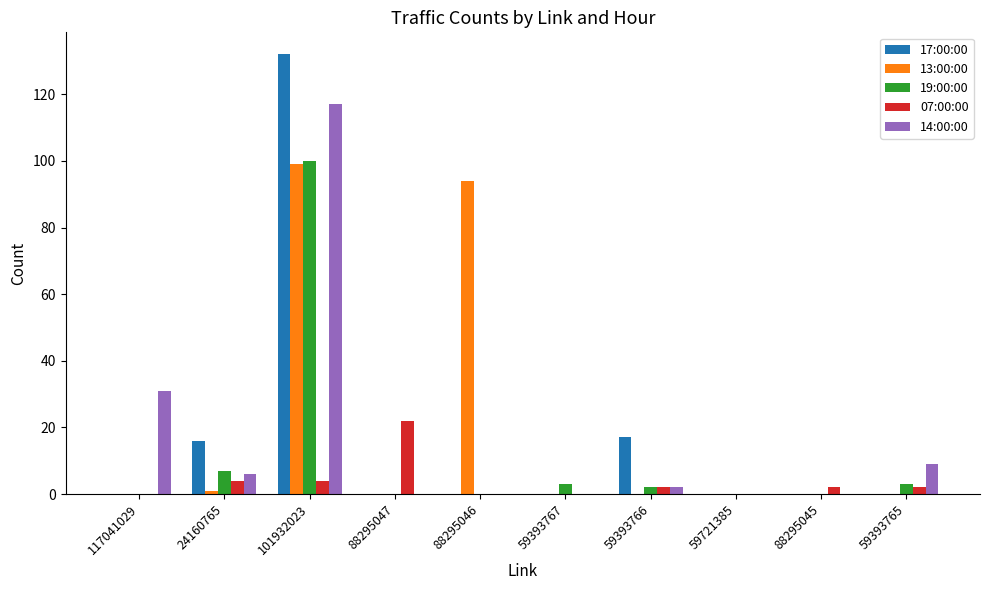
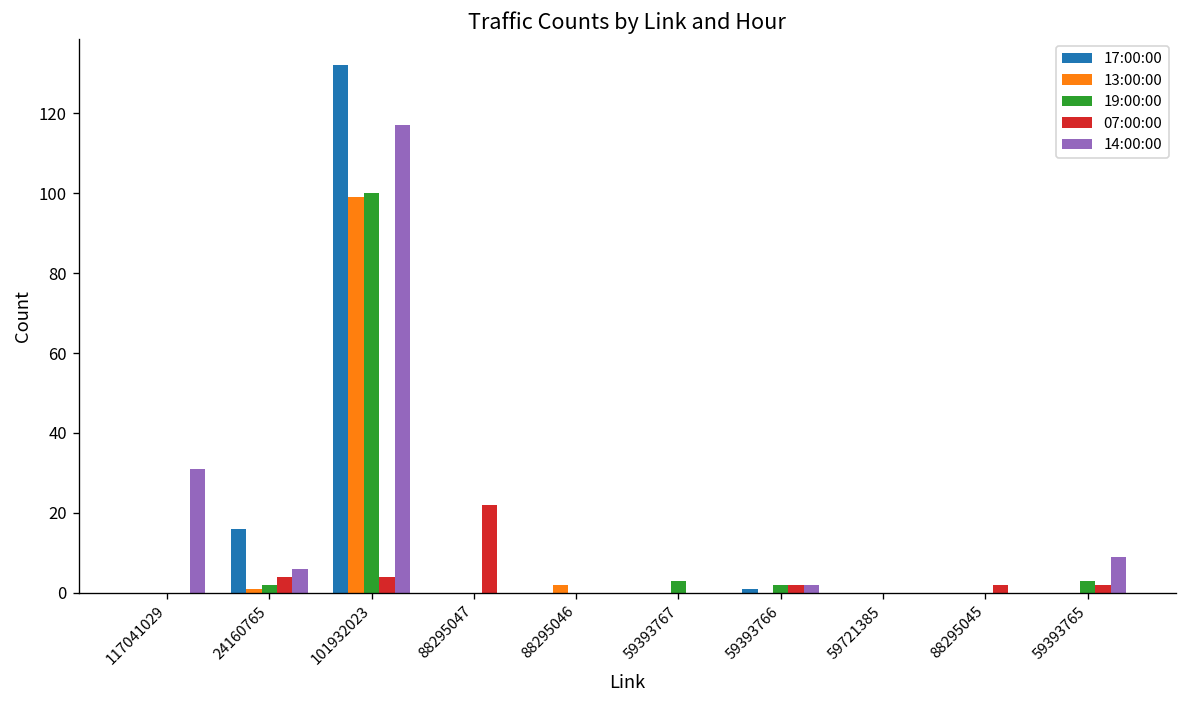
  {
    "17:00:00": {
      "117041029": 0,
      "24160765": 16,
      "101932023": 132,
      "88295047": 0,
      "88295046": 0,
      "59393767": 0,
-     "59393766": 17,
+     "59393766": 1,
      "59721385": 0,
      "88295045": 0,
      "59393765": 0
    },
    "13:00:00": {
      "117041029": 0,
      "24160765": 1,
      "101932023": 99,
      "88295047": 0,
-     "88295046": 94,
+     "88295046": 2,
      "59393767": 0,
      "59393766": 0,
      "59721385": 0,
      "88295045": 0,
      "59393765": 0
    },
    "19:00:00": {
      "117041029": 0,
-     "24160765": 7,
+     "24160765": 2,
      "101932023": 100,
      "88295047": 0,
      "88295046": 0,
      "59393767": 3,
      "59393766": 2,
      "59721385": 0,
      "88295045": 0,
      "59393765": 3
    },
    "07:00:00": {
      "117041029": 0,
      "24160765": 4,
      "101932023": 4,
      "88295047": 22,
      "88295046": 0,
      "59393767": 0,
      "59393766": 2,
      "59721385": 0,
      "88295045": 2,
      "59393765": 2
    },
    "14:00:00": {
      "117041029": 31,
      "24160765": 6,
      "101932023": 117,
      "88295047": 0,
      "88295046": 0,
      "59393767": 0,
      "59393766": 2,
      "59721385": 0,
      "88295045": 0,
      "59393765": 9
    }
  }
